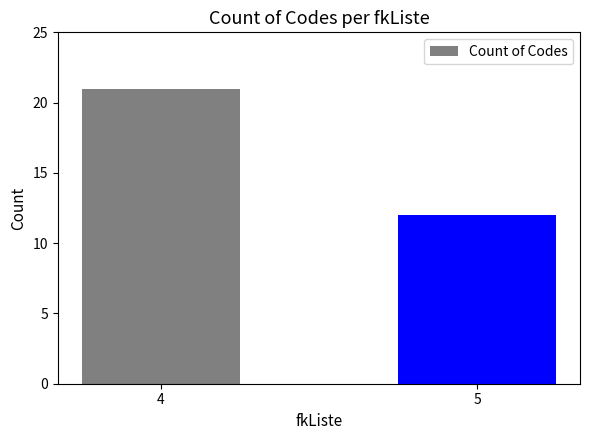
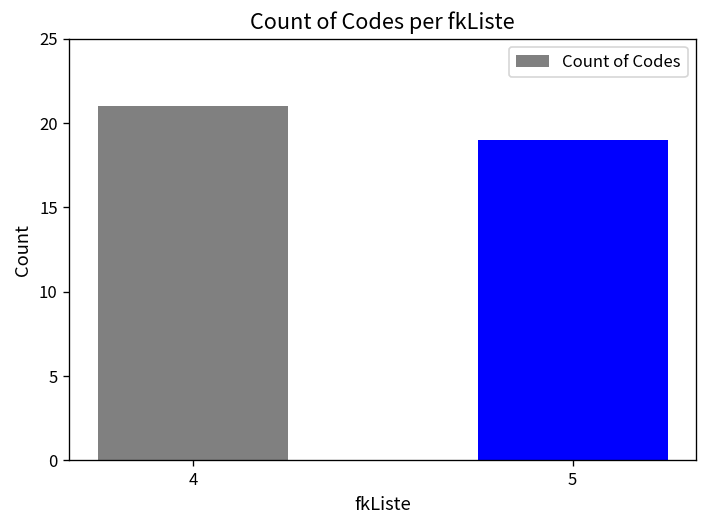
  {
    "4": 21,
-   "5": 12
+   "5": 19
  }
